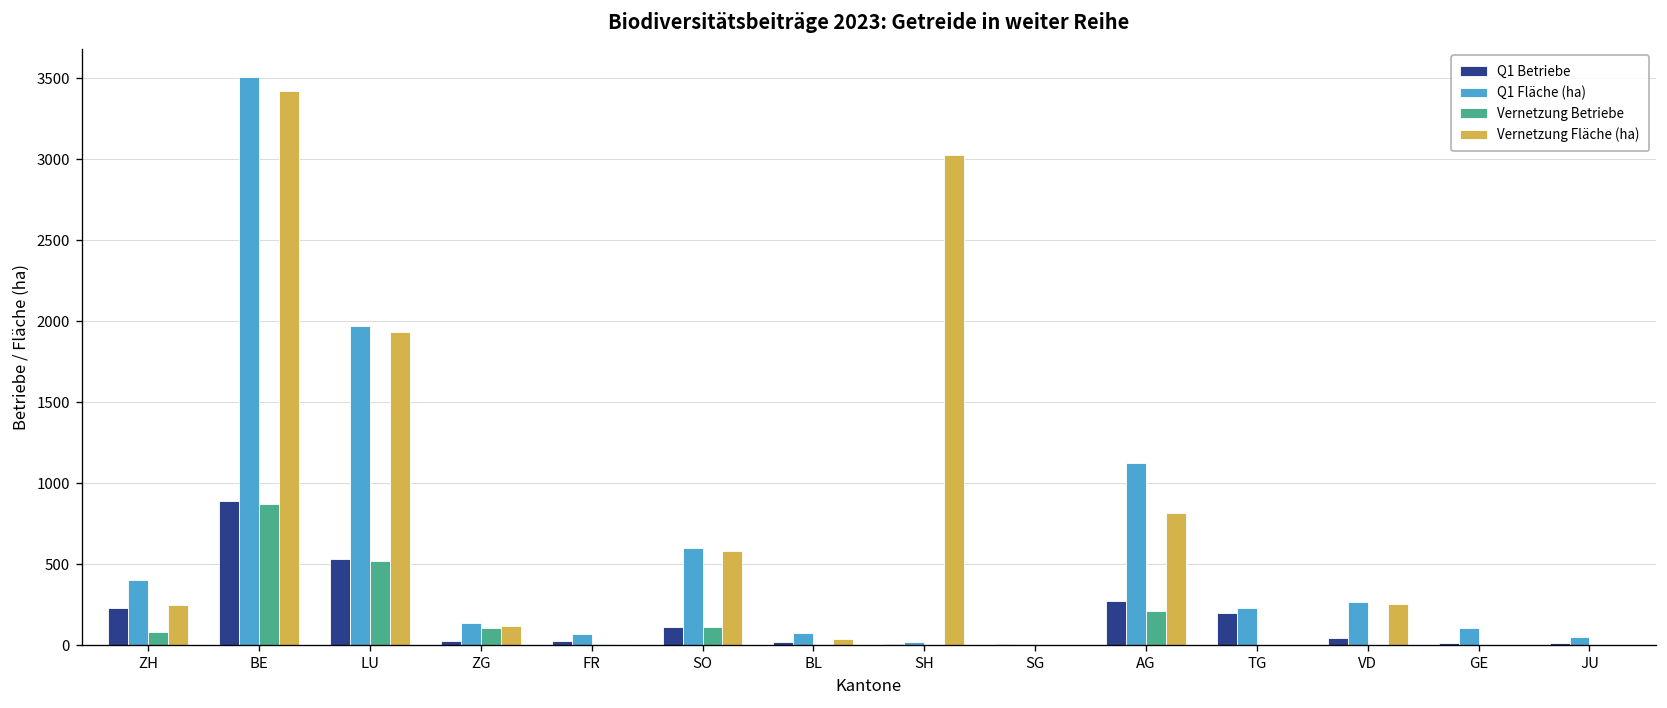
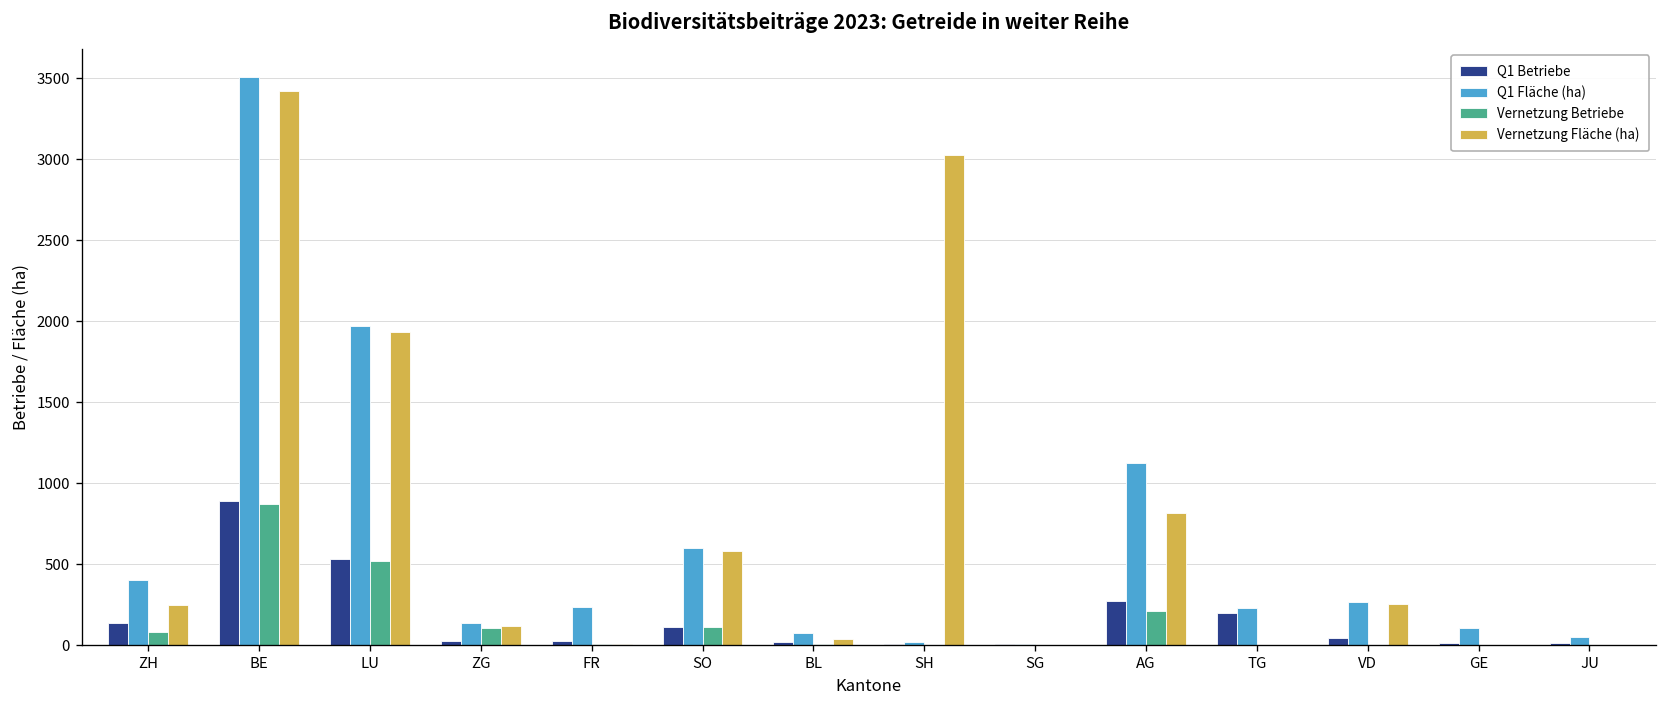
  {
    "Q1 Betriebe": {
-     "ZH": 230,
+     "ZH": 140,
      "BE": 890,
      "LU": 540,
      "ZG": 30,
      "FR": 30,
      "SO": 110,
      "BL": 20,
      "AG": 280,
      "TG": 200,
      "VD": 50
    },
    "Q1 Fläche (ha)": {
      "ZH": 410,
      "BE": 3510,
      "LU": 1970,
      "ZG": 140,
-     "FR": 70,
+     "FR": 240,
      "SO": 600,
      "BL": 80,
      "AG": 1130,
      "TG": 230,
      "VD": 270,
      "GE": 110,
      "JU": 50
    },
    "Vernetzung Betriebe": {
      "ZH": 80,
      "BE": 870,
      "LU": 520,
      "ZG": 110,
      "SO": 110,
      "SH": 0,
      "SG": 0,
      "AG": 210,
      "TG": 0,
      "VD": 0,
      "GE": 0
    },
    "Vernetzung Fläche (ha)": {
      "ZH": 250,
      "BE": 3420,
      "LU": 1930,
      "ZG": 120,
      "SO": 580,
      "BL": 40,
      "SH": 3030,
      "SG": 0,
      "AG": 820,
      "TG": 0,
      "VD": 260,
      "GE": 0
    }
  }
